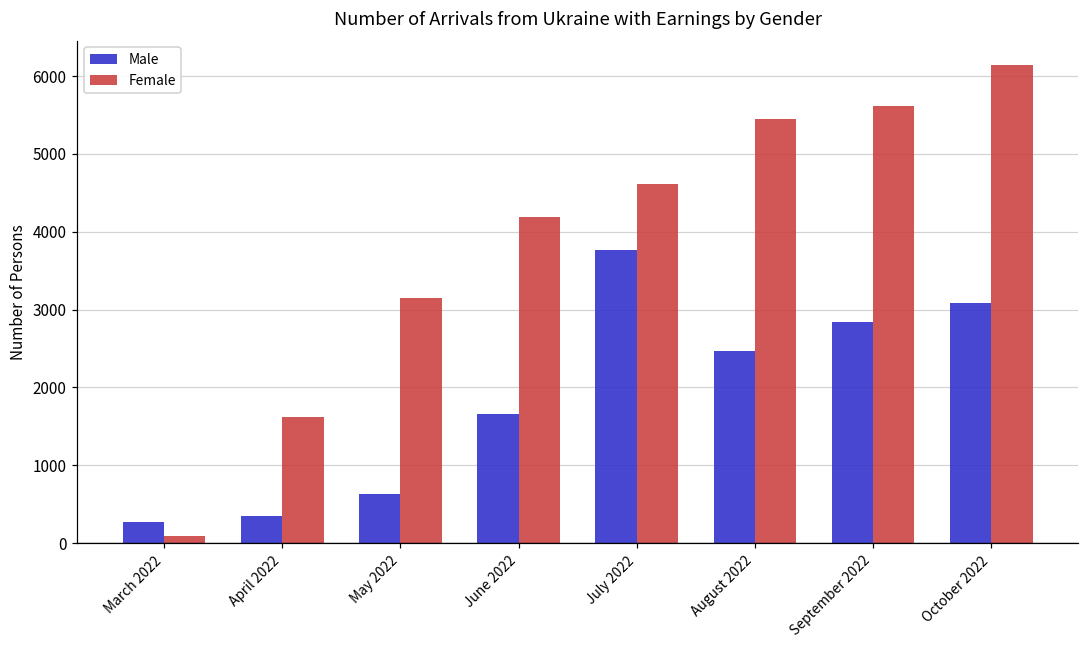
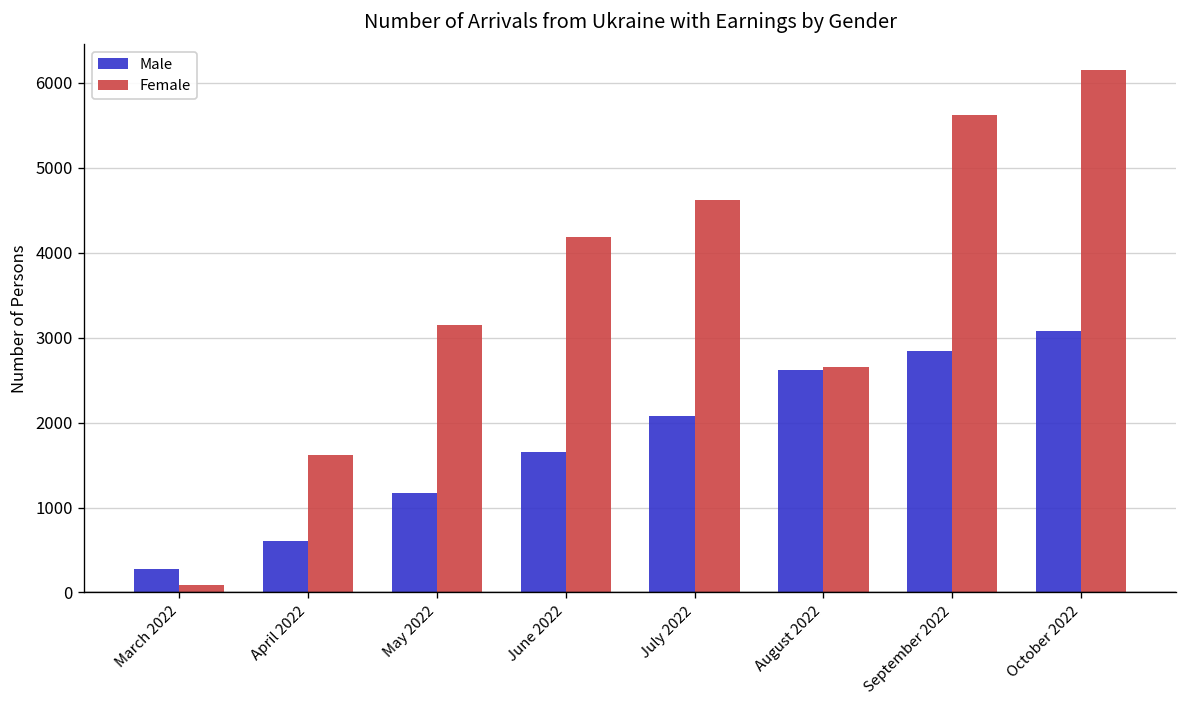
  {
    "Male": {
      "March 2022": 300,
-     "April 2022": 400,
-     "May 2022": 600,
+     "April 2022": 600,
+     "May 2022": 1200,
      "June 2022": 1700,
-     "July 2022": 3800,
-     "August 2022": 2500,
+     "July 2022": 2100,
+     "August 2022": 2600,
      "September 2022": 2800,
      "October 2022": 3100
    },
    "Female": {
      "March 2022": 100,
      "April 2022": 1600,
      "May 2022": 3200,
      "June 2022": 4200,
      "July 2022": 4600,
-     "August 2022": 5400,
+     "August 2022": 2700,
      "September 2022": 5600,
      "October 2022": 6100
    }
  }
